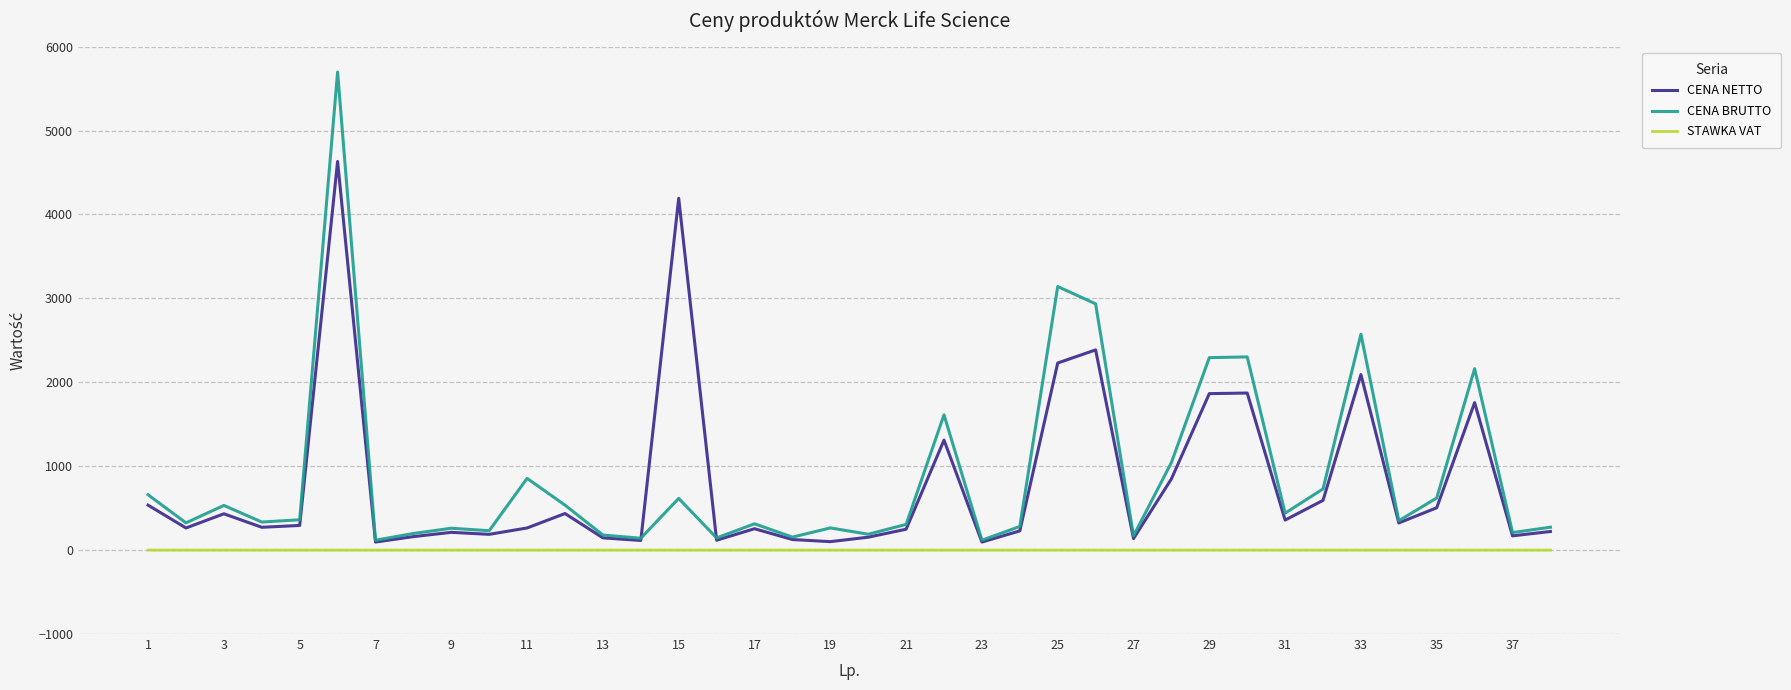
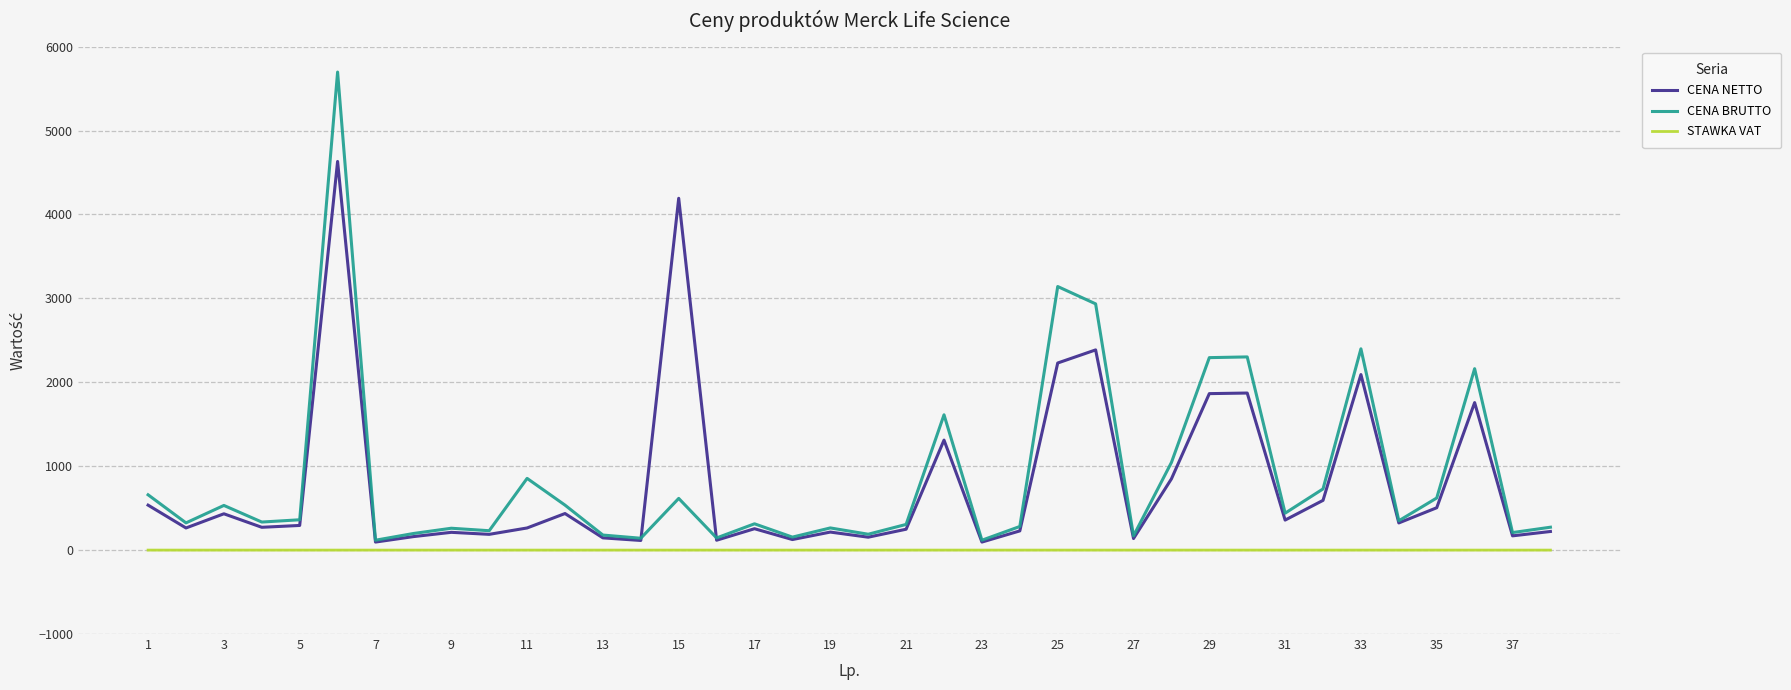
  {
    "CENA NETTO": {
      "1": 500,
      "3": 400,
      "5": 300,
      "9": 200,
      "11": 300,
      "13": 100,
      "15": 4200,
      "17": 300,
-     "19": 100,
+     "19": 200,
      "21": 200,
      "25": 2200,
      "27": 100,
      "29": 1900,
      "31": 400,
      "33": 2100,
      "35": 500,
      "37": 200
    },
    "CENA BRUTTO": {
      "1": 700,
      "3": 500,
      "5": 400,
      "9": 300,
      "11": 900,
      "13": 200,
      "15": 600,
      "17": 300,
      "19": 300,
      "21": 300,
      "25": 3100,
      "27": 200,
      "29": 2300,
      "31": 400,
-     "33": 2600,
+     "33": 2400,
      "35": 600,
      "37": 200
    },
    "STAWKA VAT": {
      "1": 0,
      "3": 0,
      "5": 0,
      "7": 0,
      "9": 0,
      "11": 0,
      "13": 0,
      "15": 0,
      "17": 0,
      "19": 0,
      "21": 0,
      "23": 0,
      "25": 0,
      "27": 0,
      "29": 0,
      "31": 0,
      "33": 0,
      "35": 0,
      "37": 0
    }
  }
